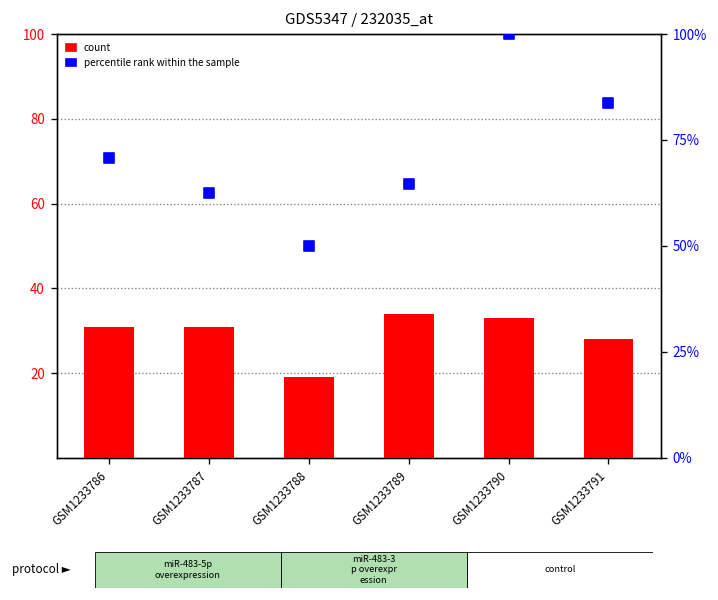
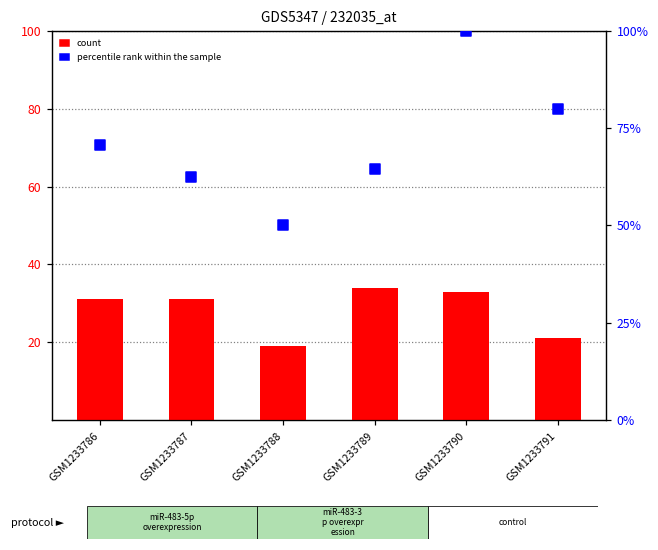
  {
    "count": {
      "GSM1233786": "31",
      "GSM1233787": "31",
      "GSM1233788": "19",
      "GSM1233789": "34",
      "GSM1233790": "33",
-     "GSM1233791": "28"
+     "GSM1233791": "21"
    },
    "percentile rank within the sample": {
-     "GSM1233791": "84%"
+     "GSM1233791": "80%"
    }
  }
